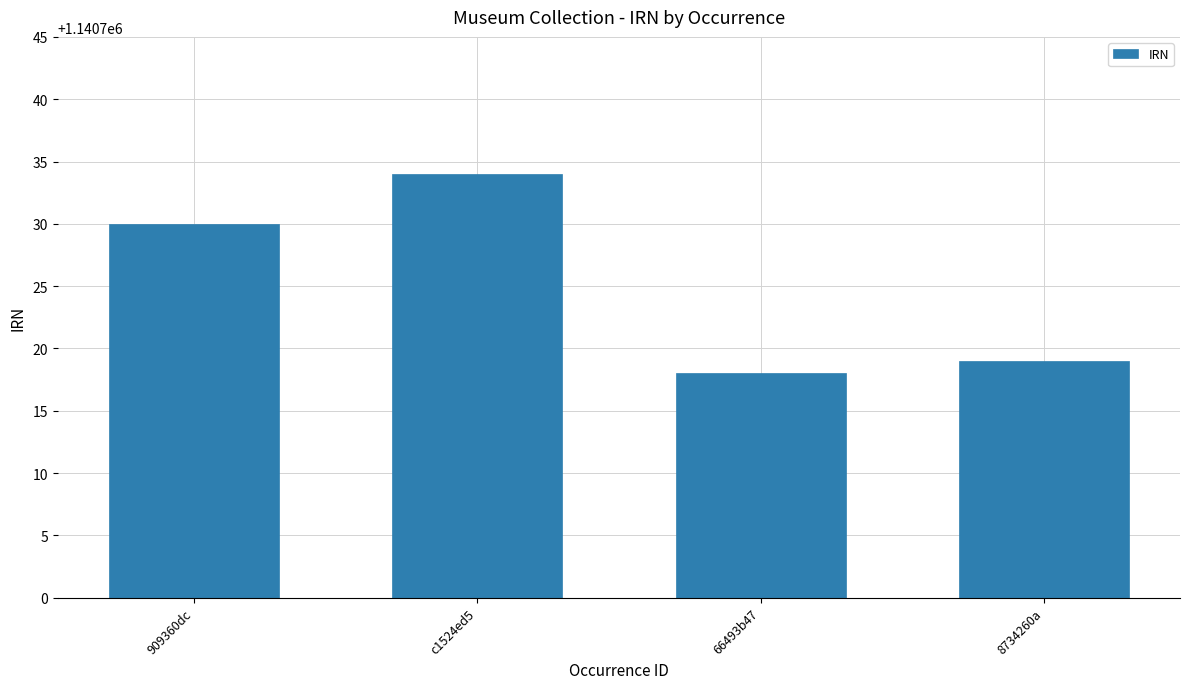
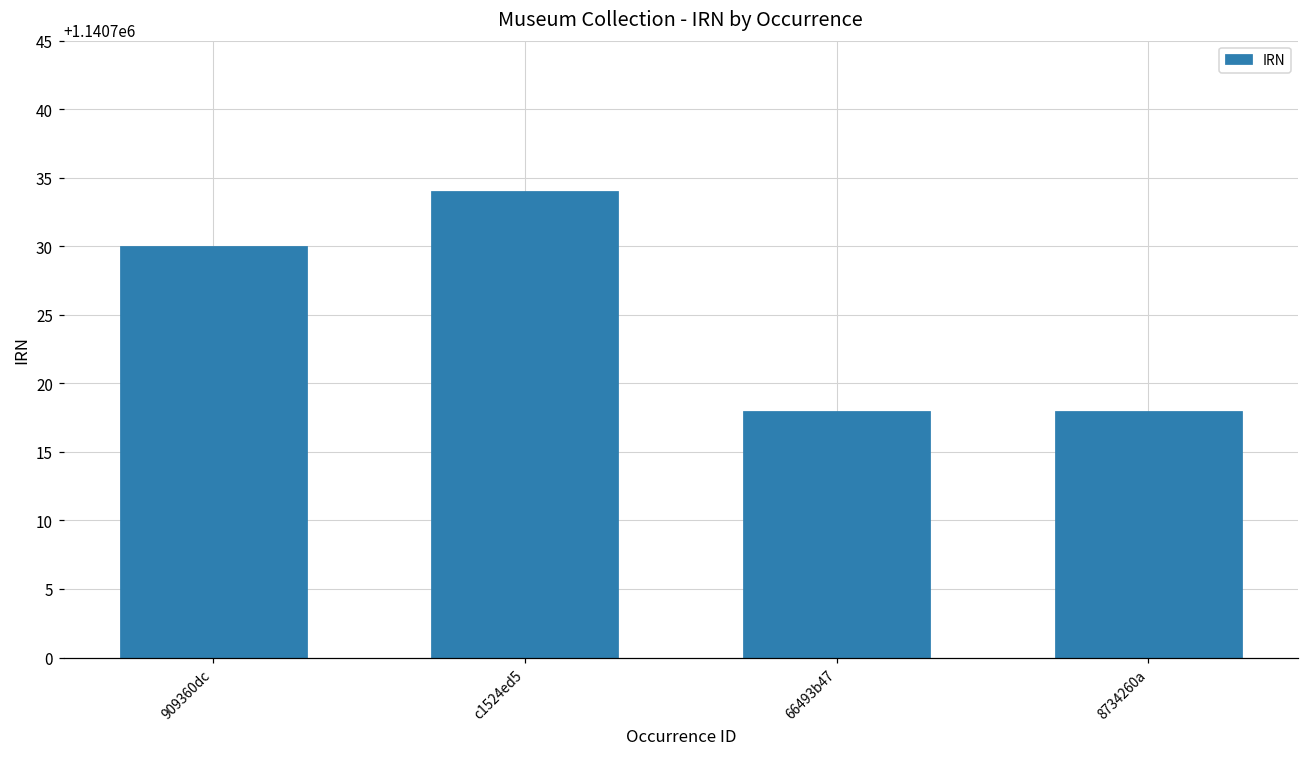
  {
    "909360dc": 1140730,
    "c1524ed5": 1140734,
    "66493b47": 1140718,
-   "8734260a": 1140719
+   "8734260a": 1140718
  }
